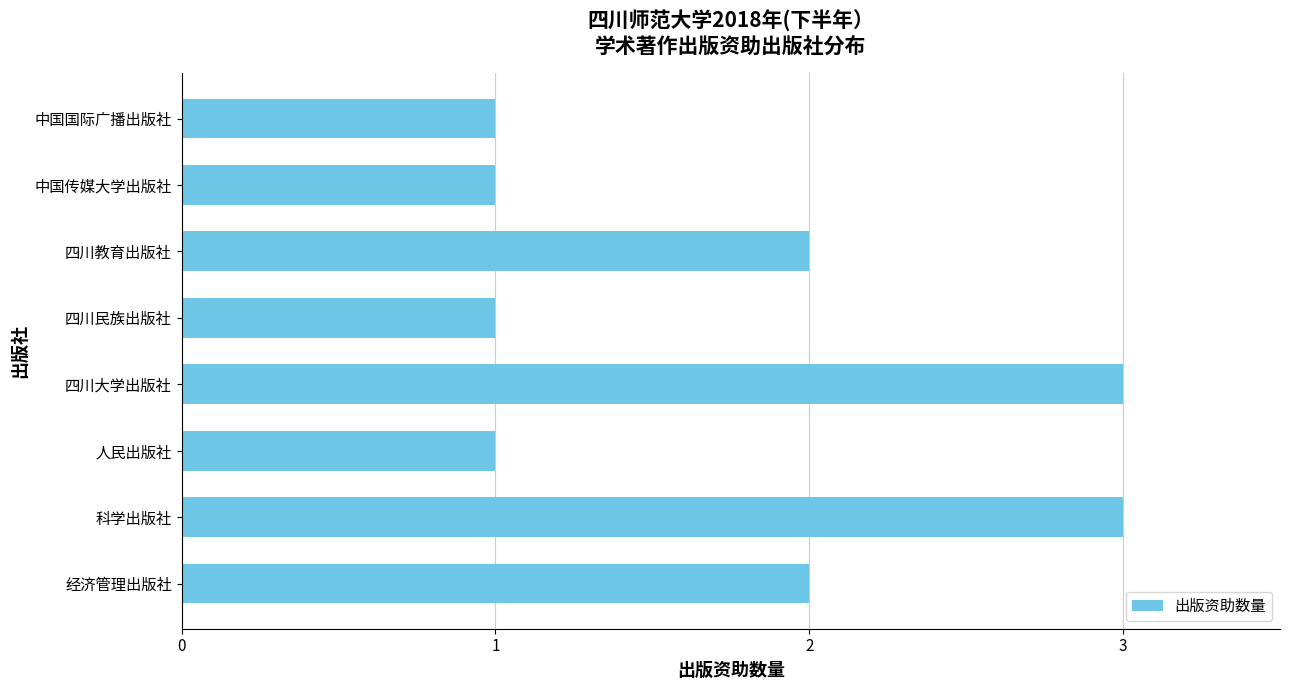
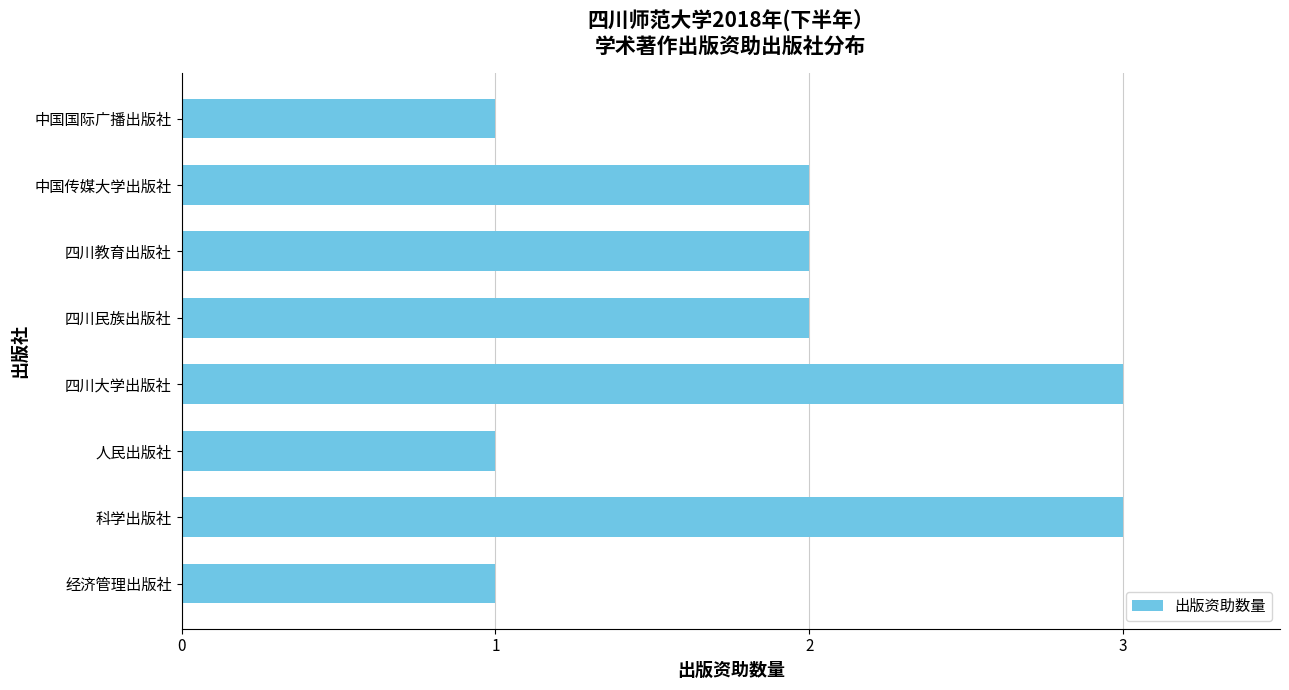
  {
    "中国国际广播出版社": 1,
-   "中国传媒大学出版社": 1,
+   "中国传媒大学出版社": 2,
    "四川教育出版社": 2,
-   "四川民族出版社": 1,
+   "四川民族出版社": 2,
    "四川大学出版社": 3,
    "人民出版社": 1,
    "科学出版社": 3,
-   "经济管理出版社": 2
+   "经济管理出版社": 1
  }
